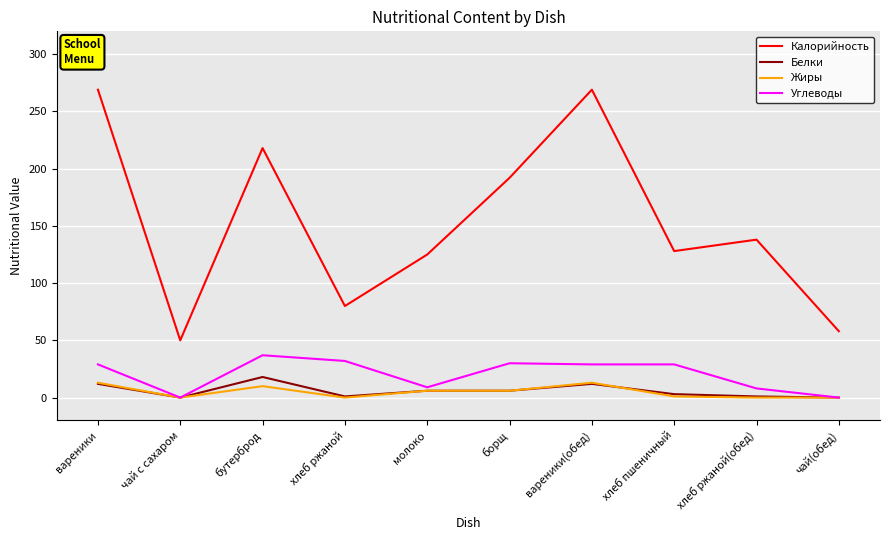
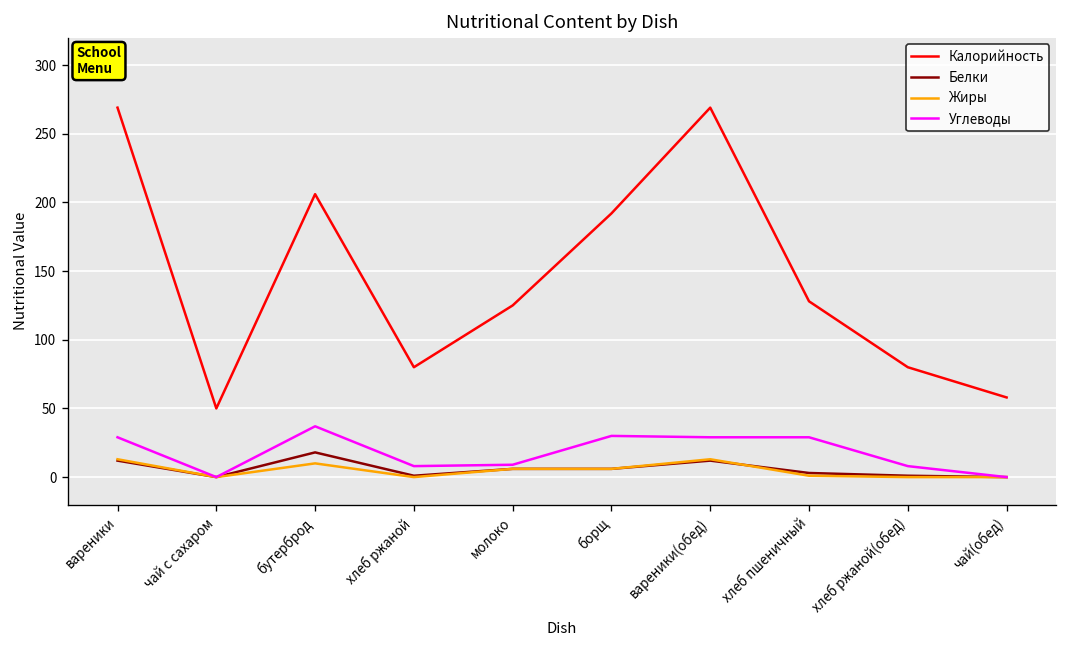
  {
    "Калорийность": {
      "вареники": 269,
      "чай с сахаром": 50,
-     "бутерброд": 218,
+     "бутерброд": 206,
      "хлеб ржаной": 80,
      "молоко": 125,
      "борщ": 192,
      "вареники(обед)": 269,
      "хлеб пшеничный": 128,
-     "хлеб ржаной(обед)": 138,
+     "хлеб ржаной(обед)": 80,
      "чай(обед)": 58
    },
    "Белки": {
      "бутерброд": 18
    },
    "Жиры": {
      "бутерброд": 10
    },
    "Углеводы": {
      "вареники": 29,
      "бутерброд": 37,
-     "хлеб ржаной": 32,
+     "хлеб ржаной": 8,
      "молоко": 9,
      "борщ": 30,
      "вареники(обед)": 29,
      "хлеб пшеничный": 29,
      "хлеб ржаной(обед)": 8
    }
  }
